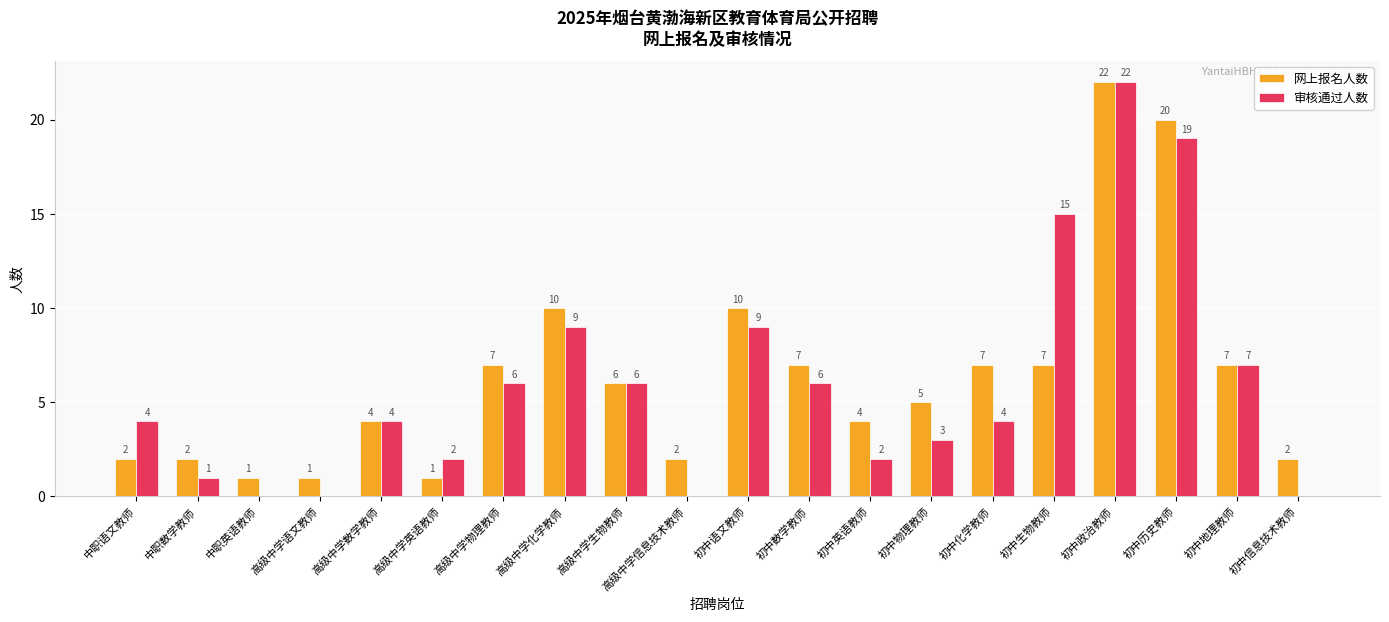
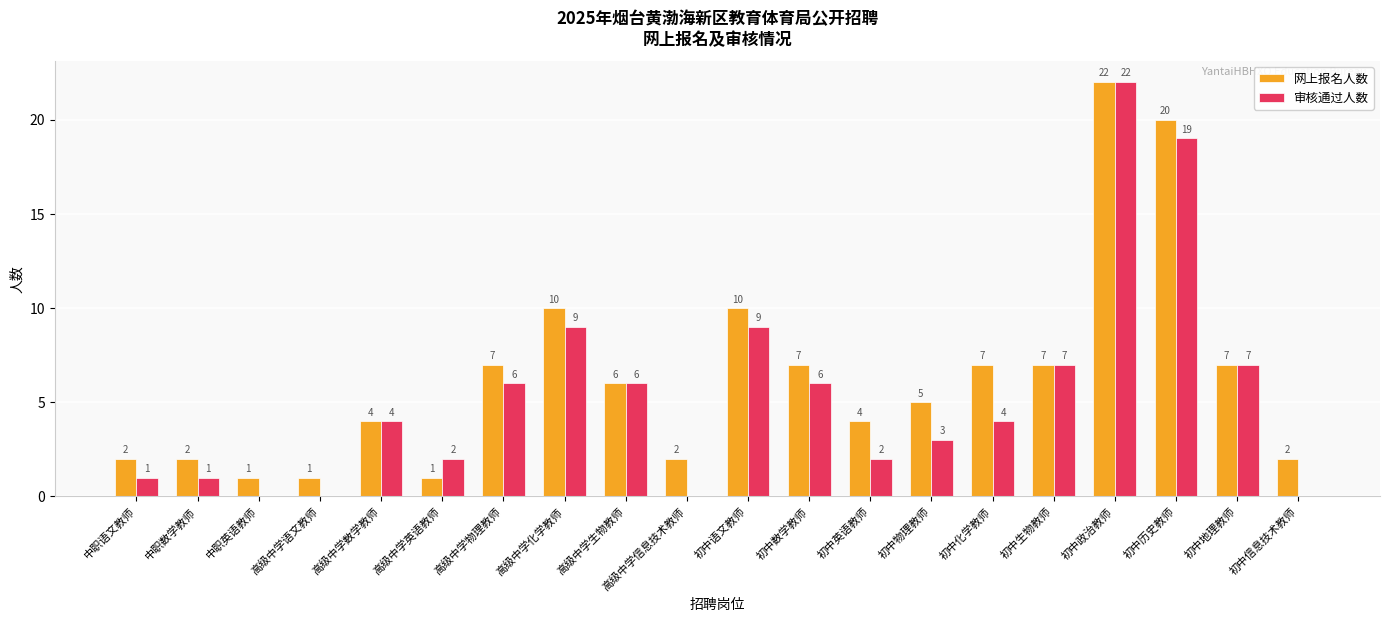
  {
    "网上报名人数": {
      "中职语文教师": 2,
      "中职数学教师": 2,
      "中职英语教师": 1,
      "高级中学语文教师": 1,
      "高级中学数学教师": 4,
      "高级中学英语教师": 1,
      "高级中学物理教师": 7,
      "高级中学化学教师": 10,
      "高级中学生物教师": 6,
      "高级中学信息技术教师": 2,
      "初中语文教师": 10,
      "初中数学教师": 7,
      "初中英语教师": 4,
      "初中物理教师": 5,
      "初中化学教师": 7,
      "初中生物教师": 7,
      "初中政治教师": 22,
      "初中历史教师": 20,
      "初中地理教师": 7,
      "初中信息技术教师": 2
    },
    "审核通过人数": {
-     "中职语文教师": 4,
+     "中职语文教师": 1,
      "中职数学教师": 1,
      "高级中学数学教师": 4,
      "高级中学英语教师": 2,
      "高级中学物理教师": 6,
      "高级中学化学教师": 9,
      "高级中学生物教师": 6,
      "初中语文教师": 9,
      "初中数学教师": 6,
      "初中英语教师": 2,
      "初中物理教师": 3,
      "初中化学教师": 4,
-     "初中生物教师": 15,
+     "初中生物教师": 7,
      "初中政治教师": 22,
      "初中历史教师": 19,
      "初中地理教师": 7
    }
  }
